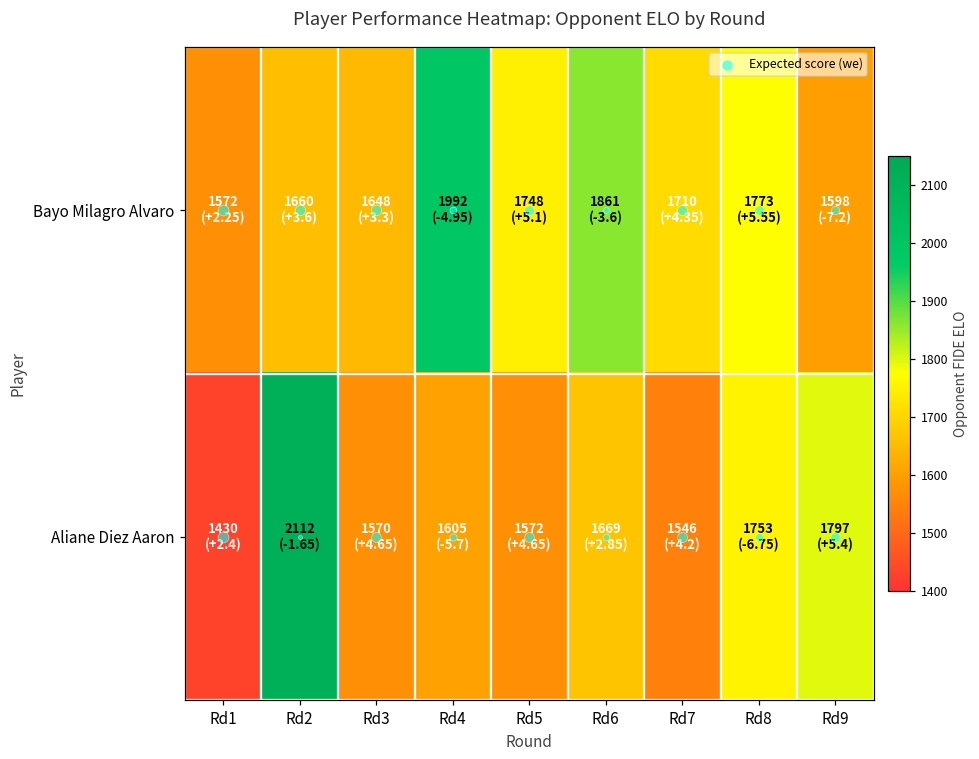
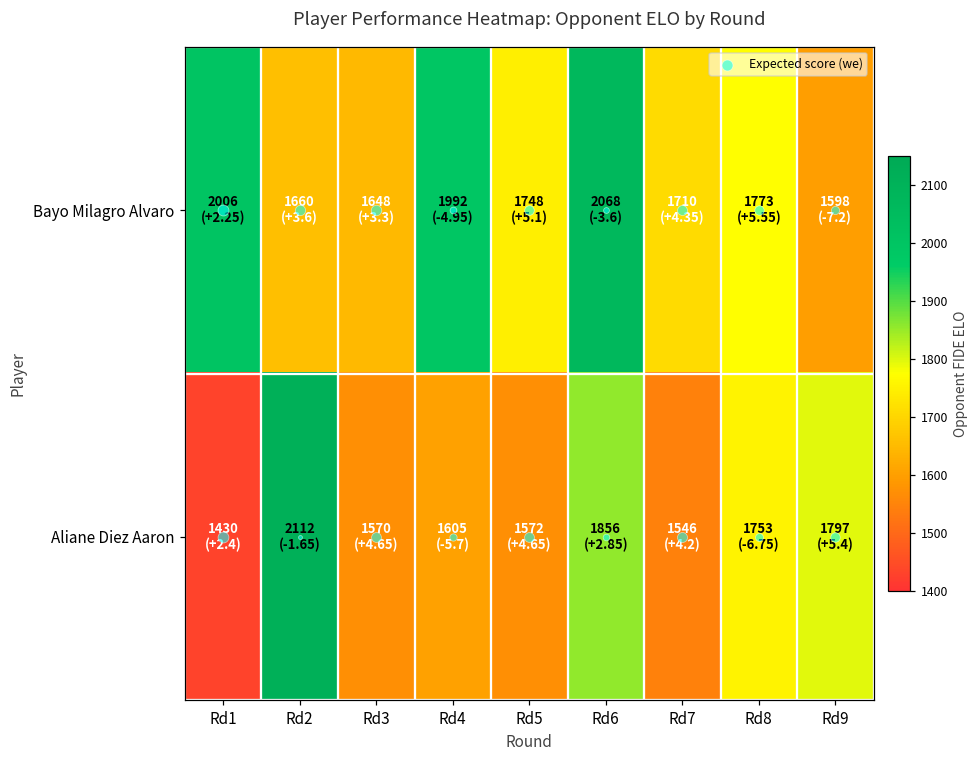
  {
    "Bayo Milagro Alvaro": {
-     "Rd1": 1572,
-     "Rd6": 1861
+     "Rd1": 2006,
+     "Rd6": 2068
    },
    "Aliane Diez Aaron": {
-     "Rd6": 1669
+     "Rd6": 1856
    }
  }
